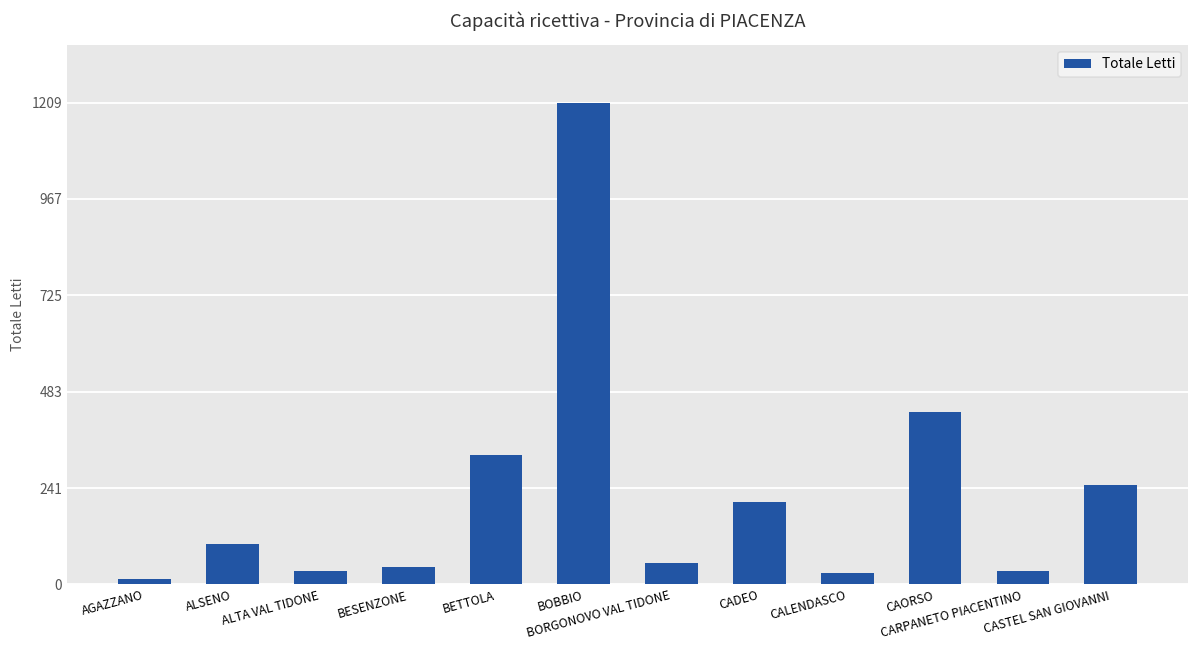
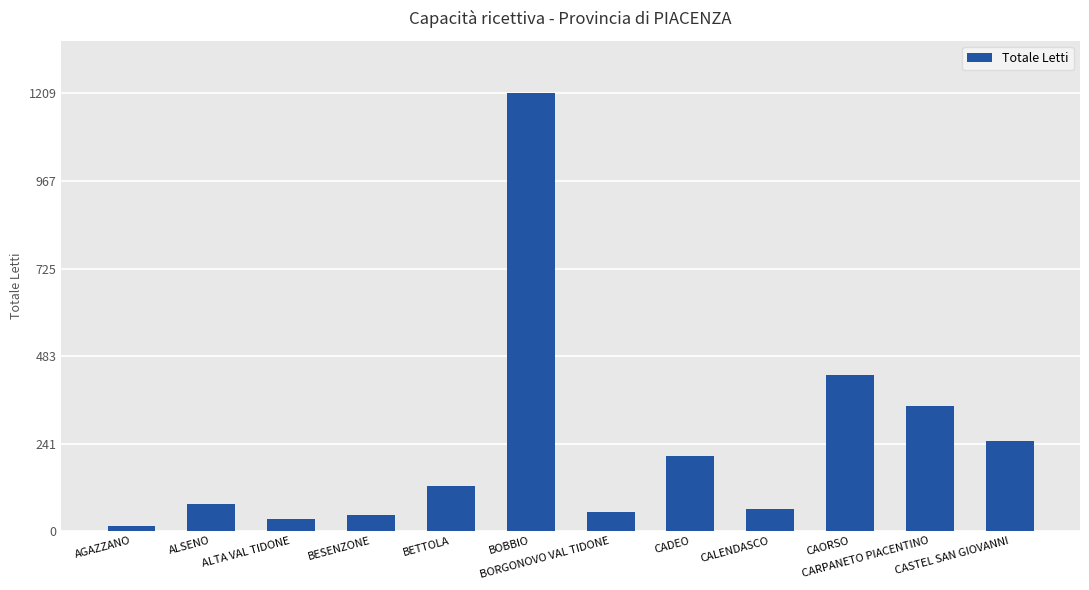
  {
    "AGAZZANO": 10,
-   "ALSENO": 100,
+   "ALSENO": 70,
    "ALTA VAL TIDONE": 30,
    "BESENZONE": 40,
-   "BETTOLA": 320,
+   "BETTOLA": 120,
    "BOBBIO": 1210,
    "BORGONOVO VAL TIDONE": 50,
    "CADEO": 210,
-   "CALENDASCO": 30,
+   "CALENDASCO": 60,
    "CAORSO": 430,
-   "CARPANETO PIACENTINO": 30,
+   "CARPANETO PIACENTINO": 340,
    "CASTEL SAN GIOVANNI": 250
  }
